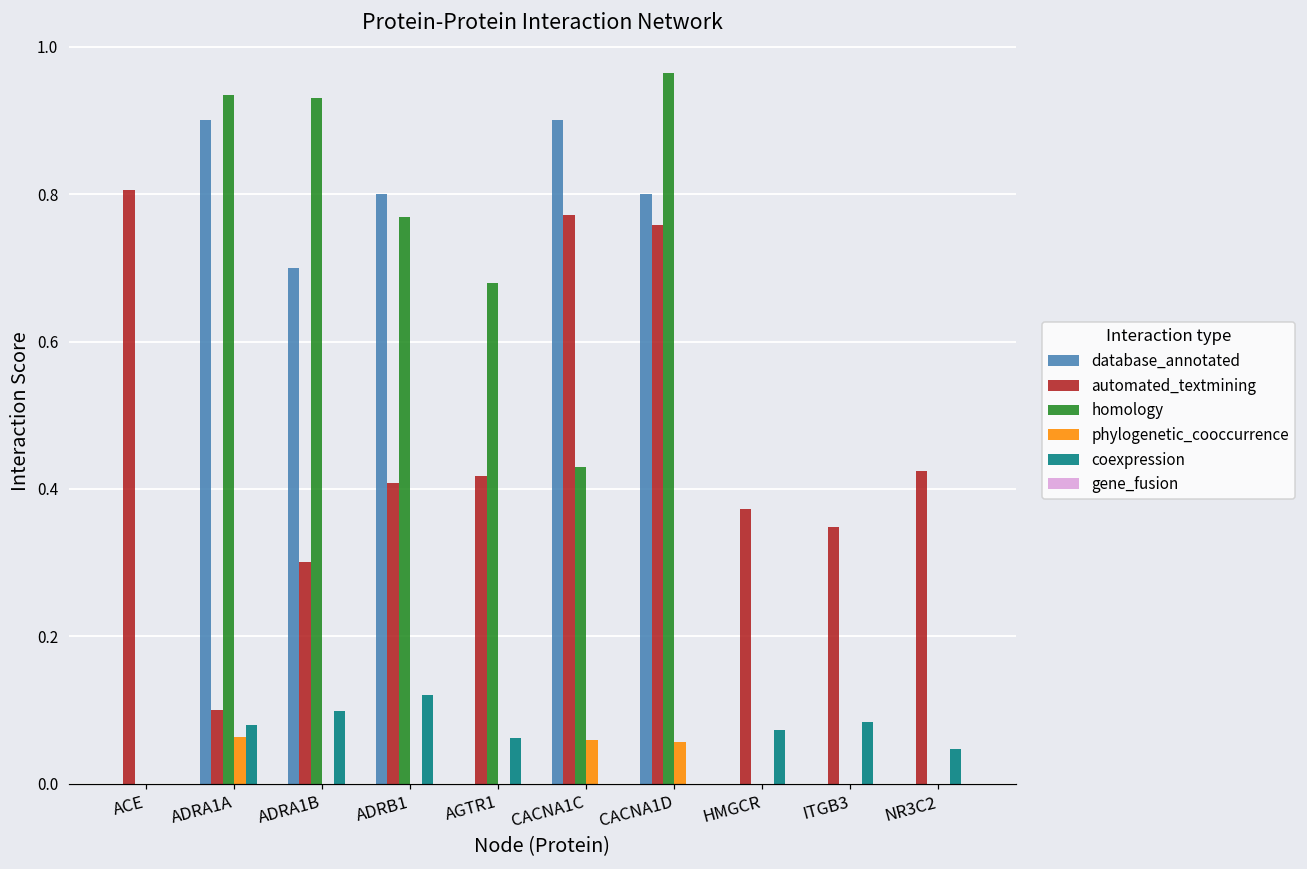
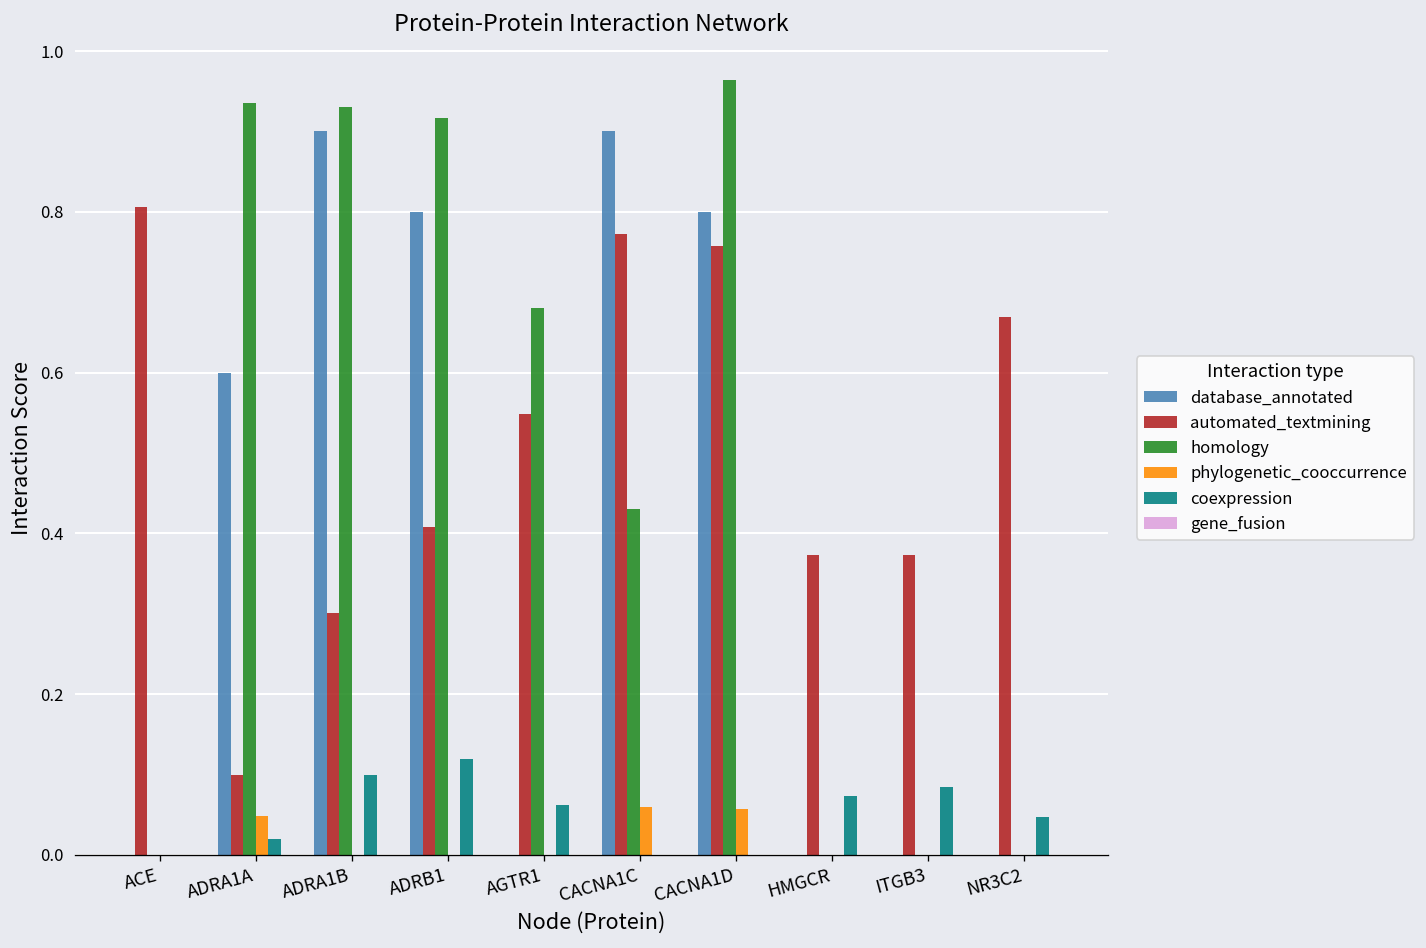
  {
    "database_annotated": {
      "ACE": 0.0,
-     "ADRA1A": 0.9,
-     "ADRA1B": 0.7,
+     "ADRA1A": 0.6,
+     "ADRA1B": 0.9,
      "ADRB1": 0.8,
      "AGTR1": 0.0,
      "CACNA1C": 0.9,
      "CACNA1D": 0.8,
      "HMGCR": 0.0,
      "ITGB3": 0.0,
      "NR3C2": 0.0
    },
    "automated_textmining": {
      "ACE": 0.81,
      "ADRA1A": 0.10,
      "ADRA1B": 0.30,
      "ADRB1": 0.41,
-     "AGTR1": 0.42,
+     "AGTR1": 0.55,
      "CACNA1C": 0.77,
      "CACNA1D": 0.76,
      "HMGCR": 0.37,
-     "ITGB3": 0.35,
-     "NR3C2": 0.42
+     "ITGB3": 0.37,
+     "NR3C2": 0.67
    },
    "homology": {
      "ACE": 0.00,
      "ADRA1A": 0.94,
      "ADRA1B": 0.93,
-     "ADRB1": 0.77,
+     "ADRB1": 0.92,
      "AGTR1": 0.68,
      "CACNA1C": 0.43,
      "CACNA1D": 0.96,
      "HMGCR": 0.00,
      "ITGB3": 0.00,
      "NR3C2": 0.00
    },
    "phylogenetic_cooccurrence": {
      "ACE": 0.00,
-     "ADRA1A": 0.06,
+     "ADRA1A": 0.05,
      "ADRA1B": 0.00,
      "ADRB1": 0.00,
      "AGTR1": 0.00,
      "CACNA1C": 0.06,
      "CACNA1D": 0.06,
      "HMGCR": 0.00,
      "ITGB3": 0.00,
      "NR3C2": 0.00
    },
    "coexpression": {
      "ACE": 0.00,
-     "ADRA1A": 0.08,
+     "ADRA1A": 0.02,
      "ADRA1B": 0.10,
      "ADRB1": 0.12,
      "AGTR1": 0.06,
      "CACNA1C": 0.00,
      "CACNA1D": 0.00,
      "HMGCR": 0.07,
      "ITGB3": 0.08,
      "NR3C2": 0.05
    },
    "gene_fusion": {
      "ACE": 0.00,
      "ADRA1A": 0.00,
      "ADRA1B": 0.00,
      "ADRB1": 0.00,
      "AGTR1": 0.00,
      "CACNA1C": 0.00,
      "CACNA1D": 0.00,
      "HMGCR": 0.00,
      "ITGB3": 0.00,
      "NR3C2": 0.00
    }
  }
